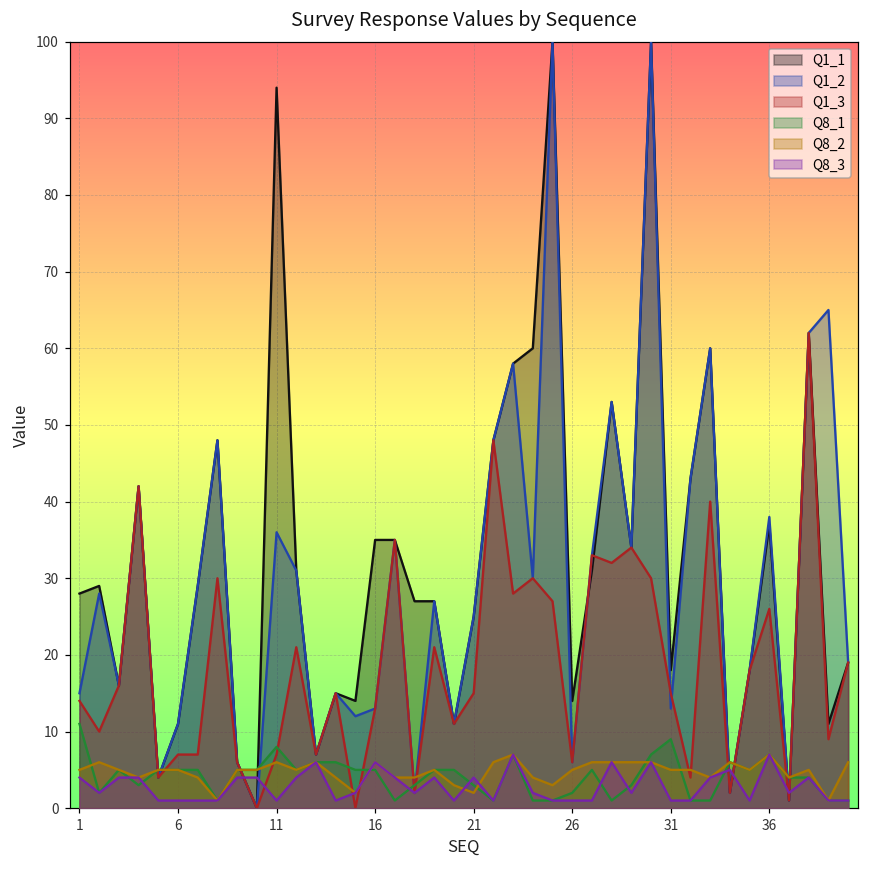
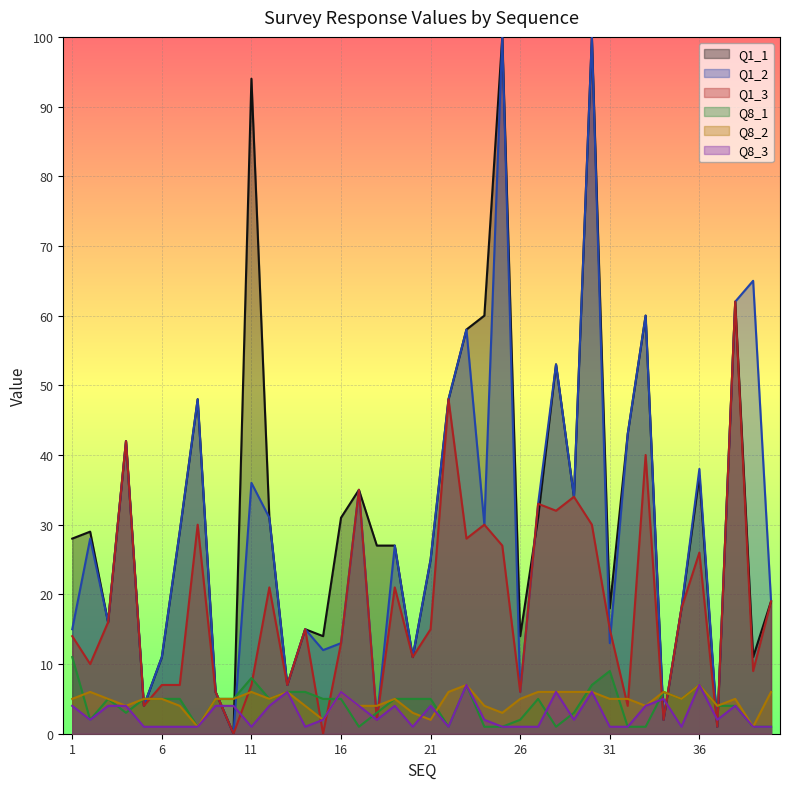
  {
    "Q1_1": {
      "1": 28,
      "11": 94,
-     "16": 35,
+     "16": 31,
      "26": 14,
      "31": 18,
      "36": 37
    },
    "Q8_1": {
      "1": 11,
      "11": 8,
      "16": 5,
-     "21": 3,
+     "21": 5,
      "26": 2,
      "31": 9
    }
  }
